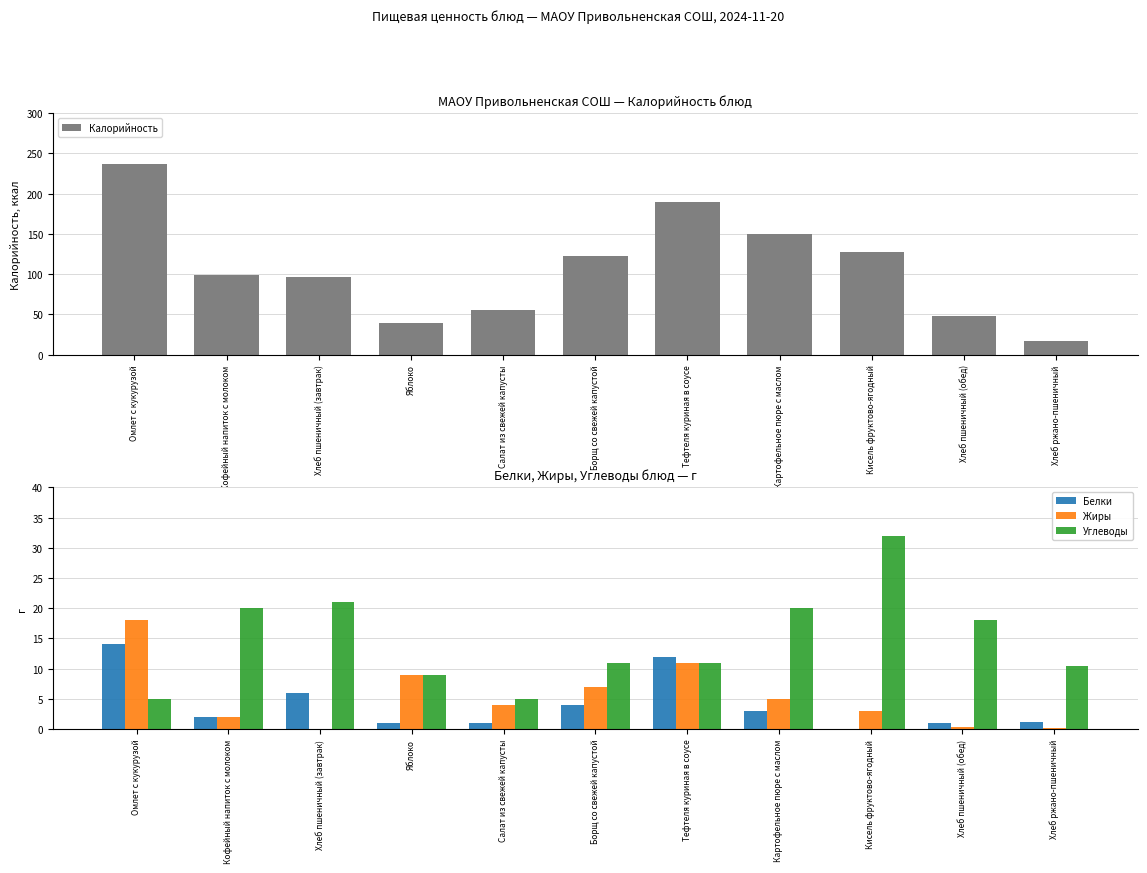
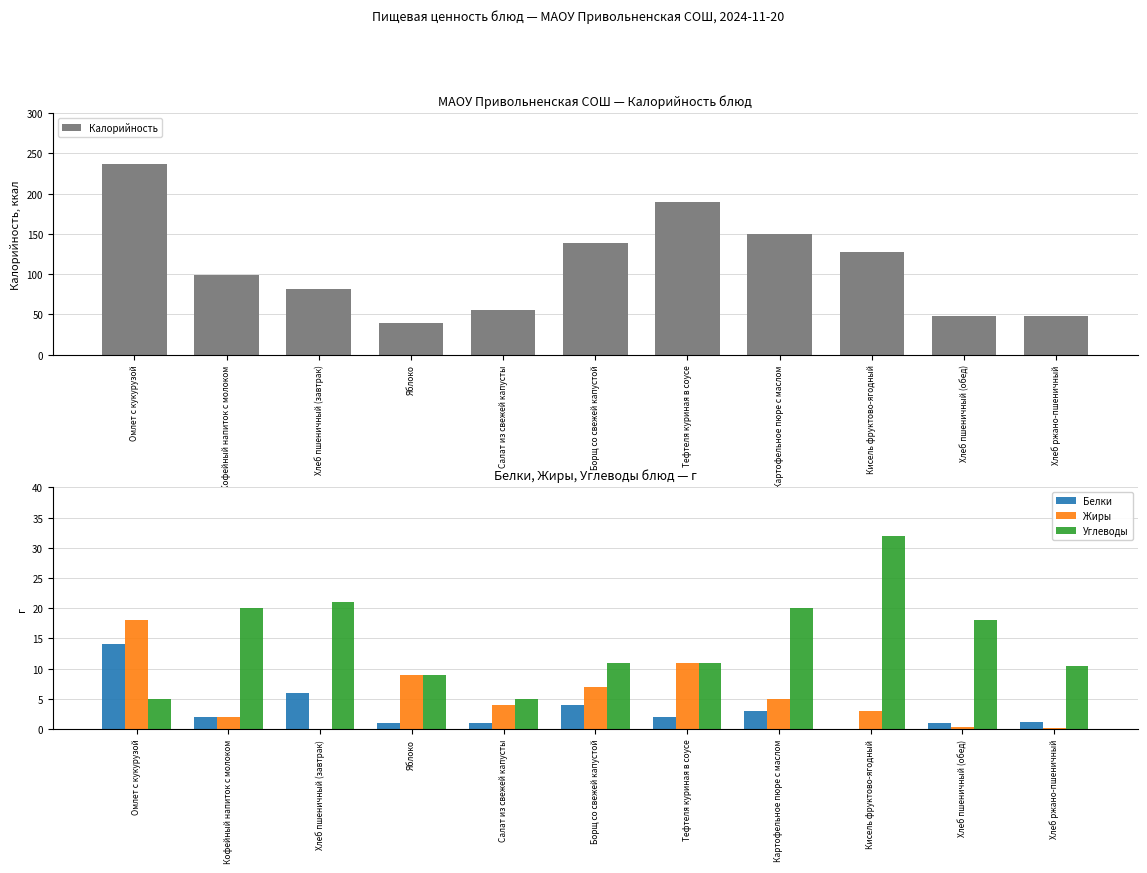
  {
    "МАОУ Привольненская СОШ — Калорийность блюд": {
      "Омлет с кукурузой": 240,
      "Кофейный напиток с молоком": 100,
-     "Хлеб пшеничный (завтрак)": 100,
+     "Хлеб пшеничный (завтрак)": 80,
      "Яблоко": 40,
      "Салат из свежей капусты": 60,
-     "Борщ со свежей капустой": 120,
+     "Борщ со свежей капустой": 140,
      "Тефтеля куриная в соусе": 190,
      "Картофельное пюре с маслом": 150,
      "Кисель фруктово-ягодный": 130,
      "Хлеб пшеничный (обед)": 50,
-     "Хлеб ржано-пшеничный": 20
+     "Хлеб ржано-пшеничный": 50
    },
    "Белки, Жиры, Углеводы блюд — г": {
      "Белки": {
        "Омлет с кукурузой": 14,
        "Кофейный напиток с молоком": 2,
        "Хлеб пшеничный (завтрак)": 6,
        "Яблоко": 1,
        "Салат из свежей капусты": 1,
        "Борщ со свежей капустой": 4,
-       "Тефтеля куриная в соусе": 12,
+       "Тефтеля куриная в соусе": 2,
        "Картофельное пюре с маслом": 3,
        "Кисель фруктово-ягодный": 0,
        "Хлеб пшеничный (обед)": 1,
        "Хлеб ржано-пшеничный": 1
      },
      "Жиры": {
        "Омлет с кукурузой": 18,
        "Кофейный напиток с молоком": 2,
        "Хлеб пшеничный (завтрак)": 0,
        "Яблоко": 9,
        "Салат из свежей капусты": 4,
        "Борщ со свежей капустой": 7,
        "Тефтеля куриная в соусе": 11,
        "Картофельное пюре с маслом": 5,
        "Кисель фруктово-ягодный": 3
      },
      "Углеводы": {
        "Омлет с кукурузой": 5,
        "Кофейный напиток с молоком": 20,
        "Хлеб пшеничный (завтрак)": 21,
        "Яблоко": 9,
        "Салат из свежей капусты": 5,
        "Борщ со свежей капустой": 11,
        "Тефтеля куриная в соусе": 11,
        "Картофельное пюре с маслом": 20,
        "Кисель фруктово-ягодный": 32,
        "Хлеб пшеничный (обед)": 18,
        "Хлеб ржано-пшеничный": 10
      }
    }
  }
